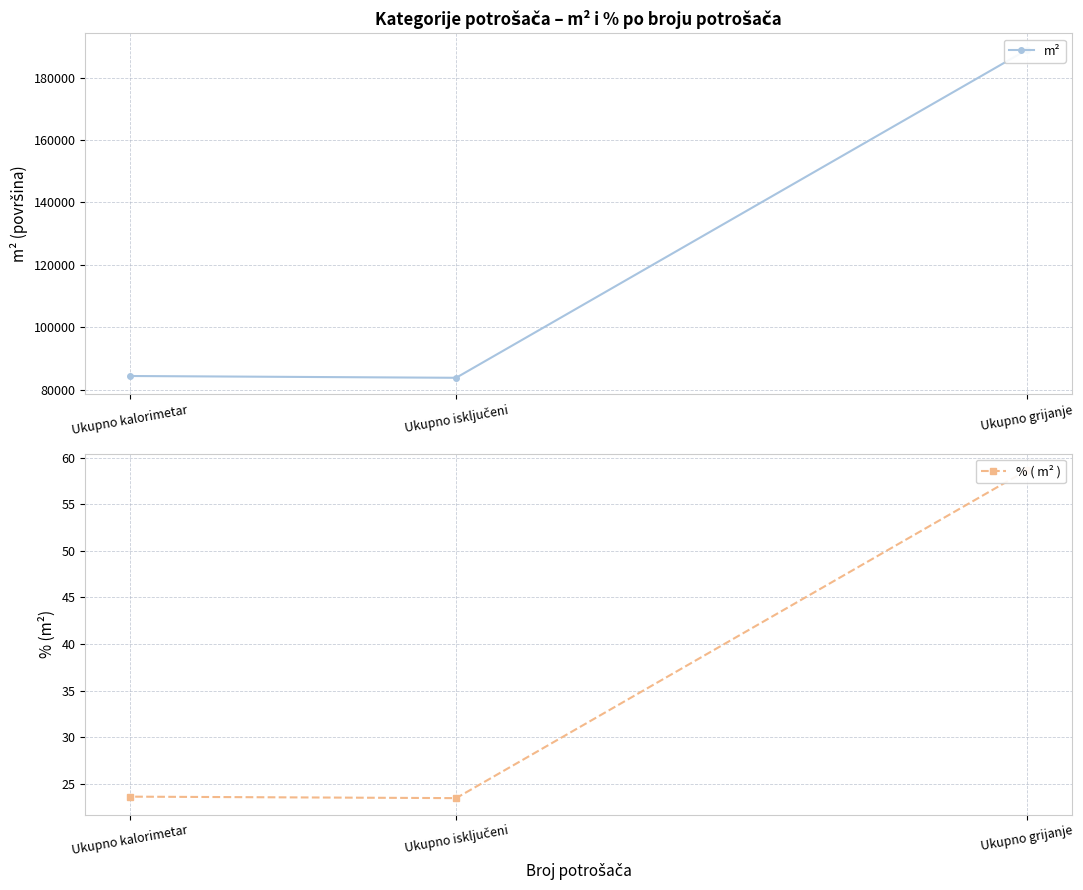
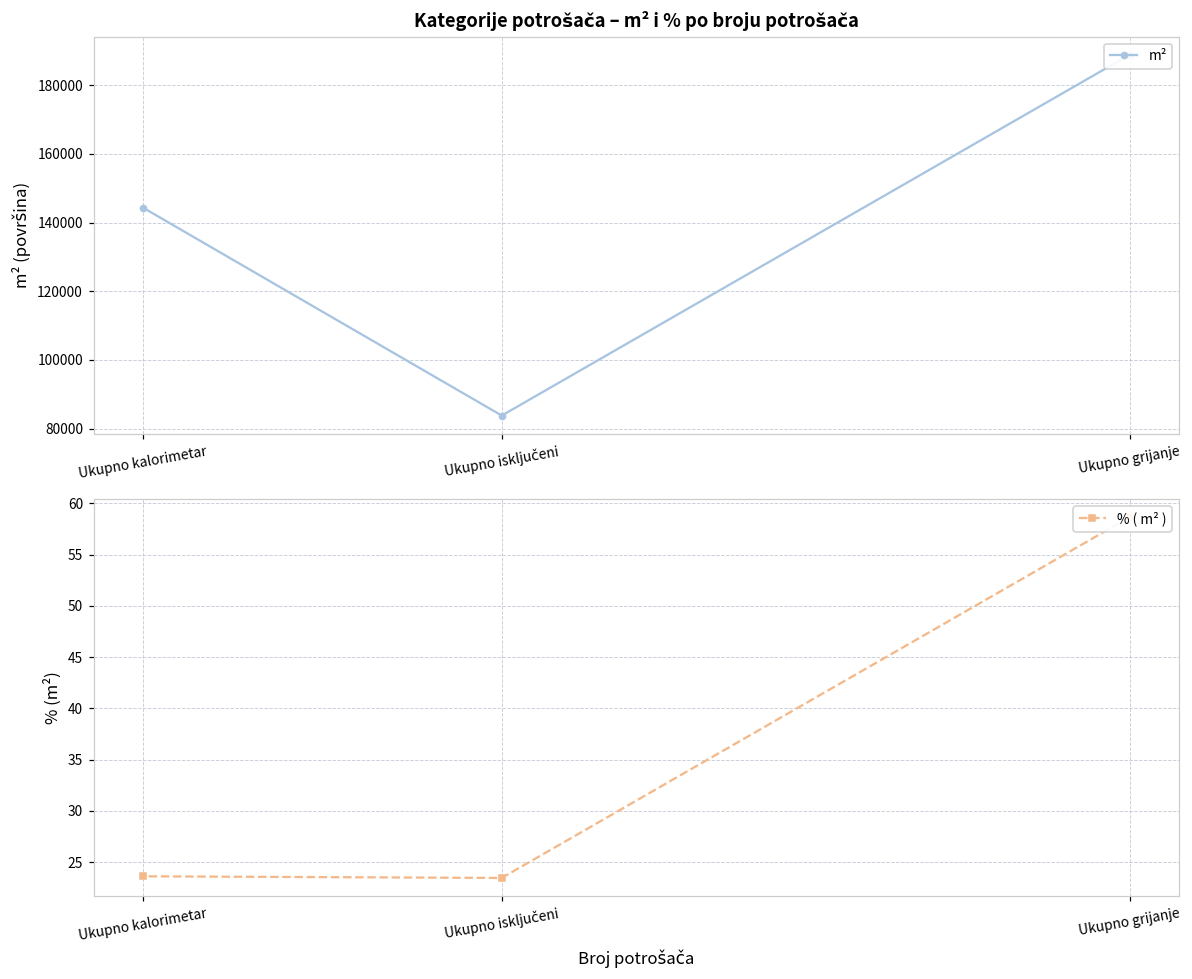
  {
    "Kategorije potrošača – m² i % po broju potrošača": {
-     "Ukupno kalorimetar": 84000,
+     "Ukupno kalorimetar": 144000,
      "Ukupno isključeni": 84000
    }
  }
